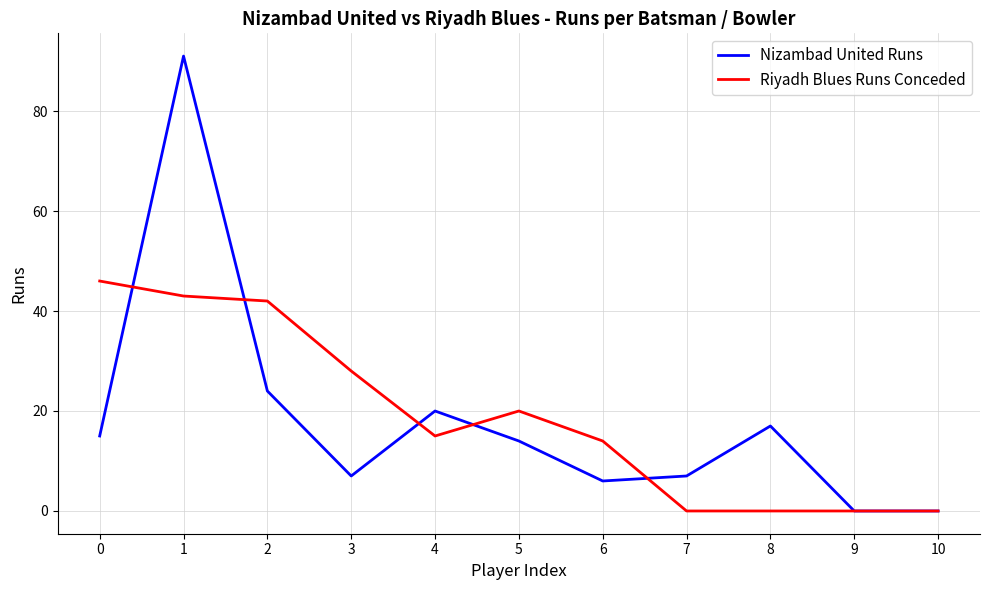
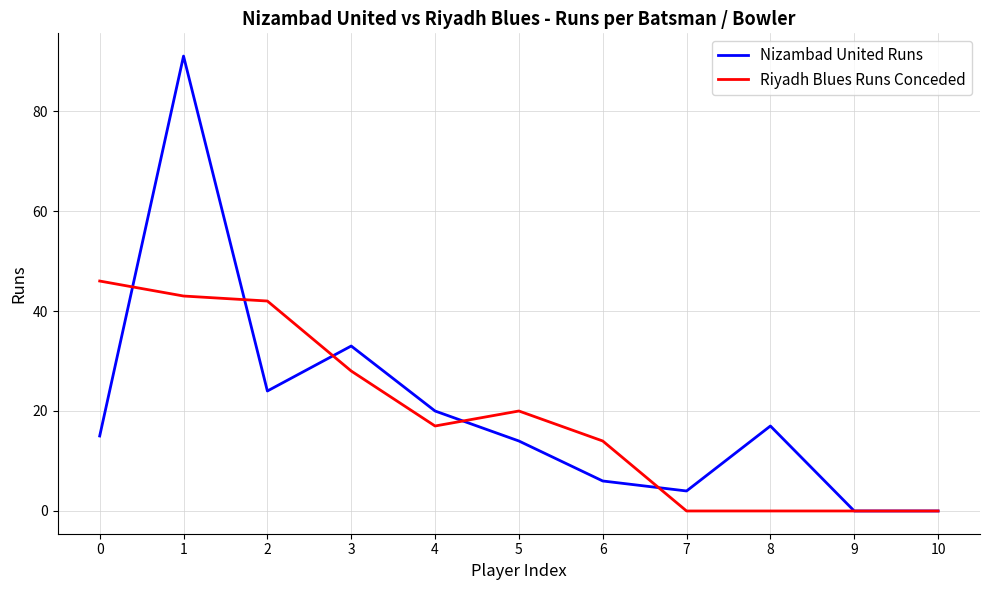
  {
    "Nizambad United Runs": {
      "0": 15,
      "1": 91,
      "2": 24,
-     "3": 7,
+     "3": 33,
      "4": 20,
      "5": 14,
      "6": 6,
-     "7": 7,
+     "7": 4,
      "8": 17
    },
    "Riyadh Blues Runs Conceded": {
      "0": 46,
      "1": 43,
      "2": 42,
      "3": 28,
-     "4": 15,
+     "4": 17,
      "5": 20,
      "6": 14,
      "7": 0,
      "8": 0
    }
  }
